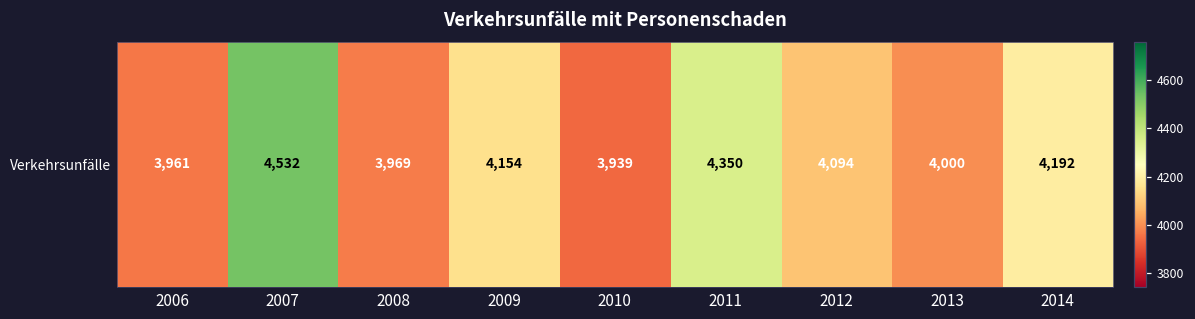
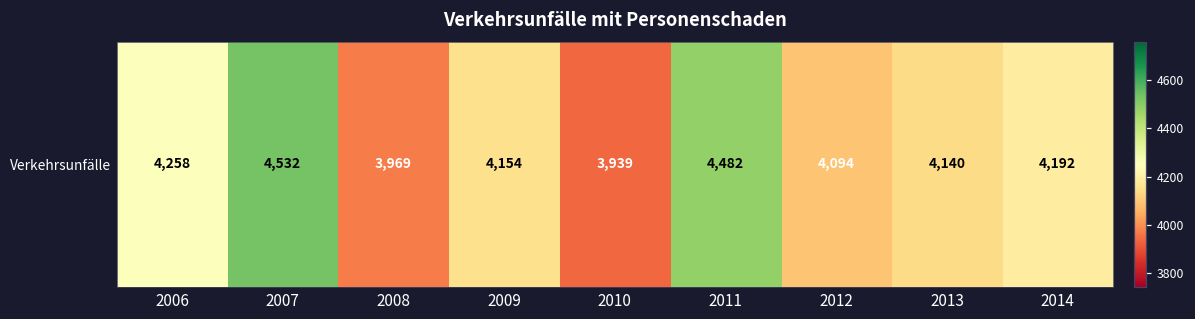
  {
    "Verkehrsunfälle": {
-     "2006": "3,961",
+     "2006": "4,258",
      "2007": "4,532",
      "2008": "3,969",
      "2009": "4,154",
      "2010": "3,939",
-     "2011": "4,350",
+     "2011": "4,482",
      "2012": "4,094",
-     "2013": "4,000",
+     "2013": "4,140",
      "2014": "4,192"
    }
  }
